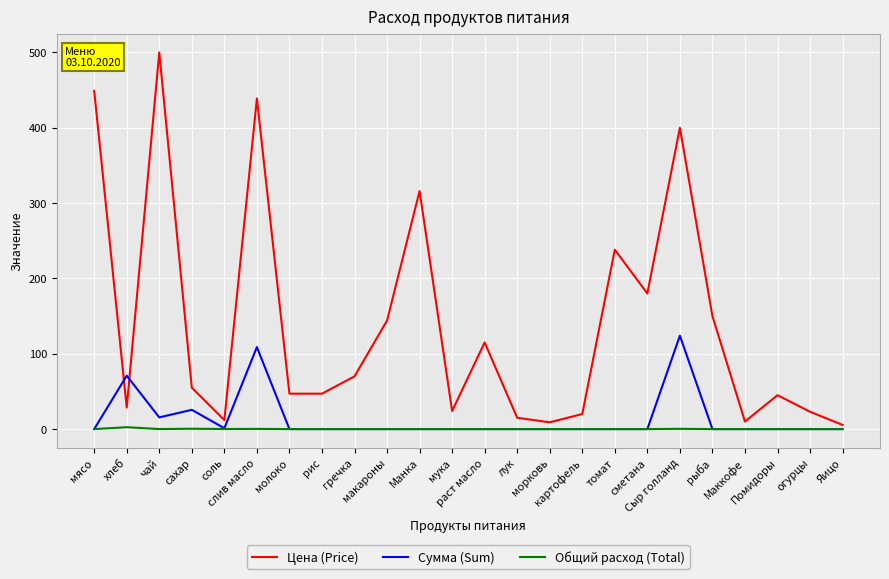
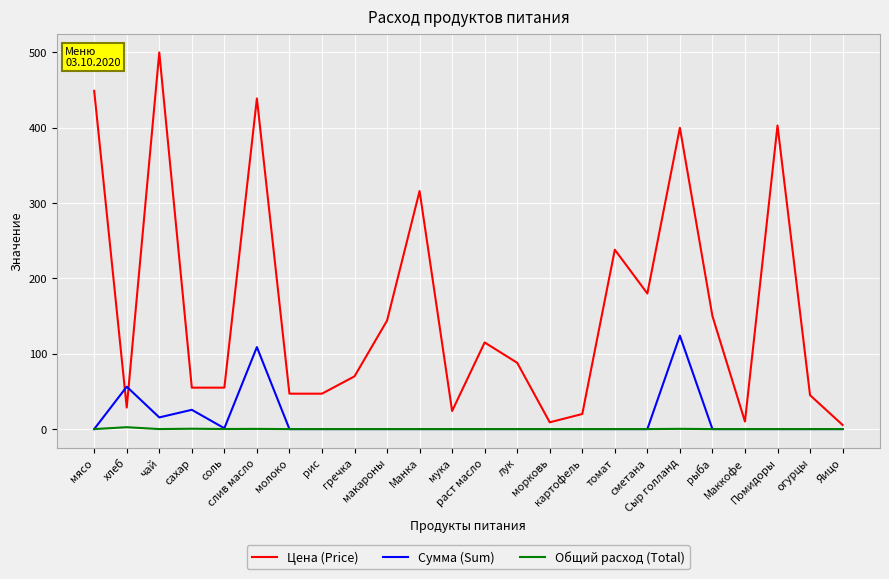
  {
    "Цена (Price)": {
      "хлеб": 30,
      "чай": 500,
      "сахар": 60,
-     "соль": 10,
+     "соль": 60,
      "слив масло": 440,
      "молоко": 50,
      "рис": 50,
      "гречка": 70,
      "макароны": 140,
      "Манка": 320,
      "мука": 20,
      "раст масло": 120,
-     "лук": 20,
+     "лук": 90,
      "морковь": 10,
      "картофель": 20,
      "томат": 240,
      "сметана": 180,
      "Сыр голланд": 400,
      "рыба": 150,
      "Маккофе": 10,
-     "Помидоры": 50,
-     "огурцы": 20,
+     "Помидоры": 400,
+     "огурцы": 50,
      "Яицо": 10
    },
    "Сумма (Sum)": {
-     "хлеб": 70,
+     "хлеб": 60,
      "чай": 20,
      "сахар": 30,
      "слив масло": 110,
      "Сыр голланд": 120
    },
    "Общий расход (Total)": {
      "хлеб": 0,
      "чай": 0,
      "сахар": 0,
      "слив масло": 0,
      "Сыр голланд": 0
    }
  }
